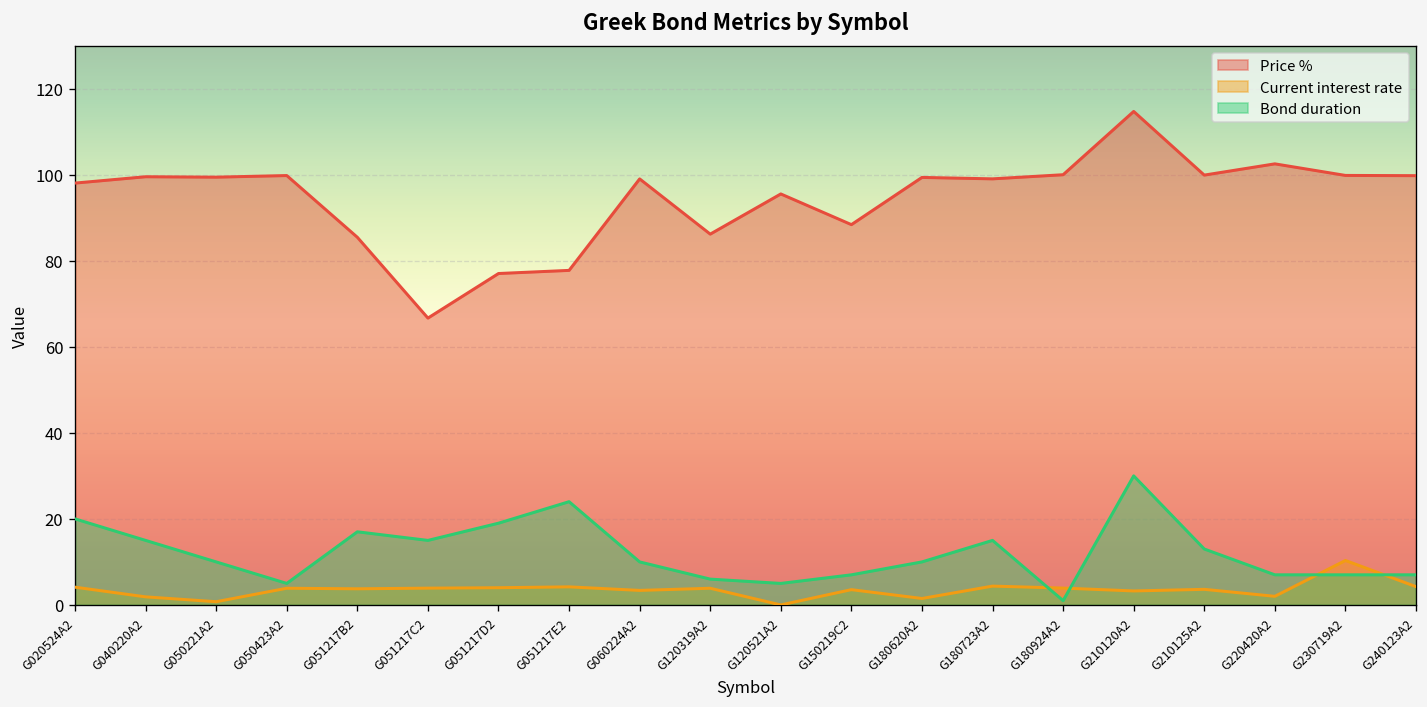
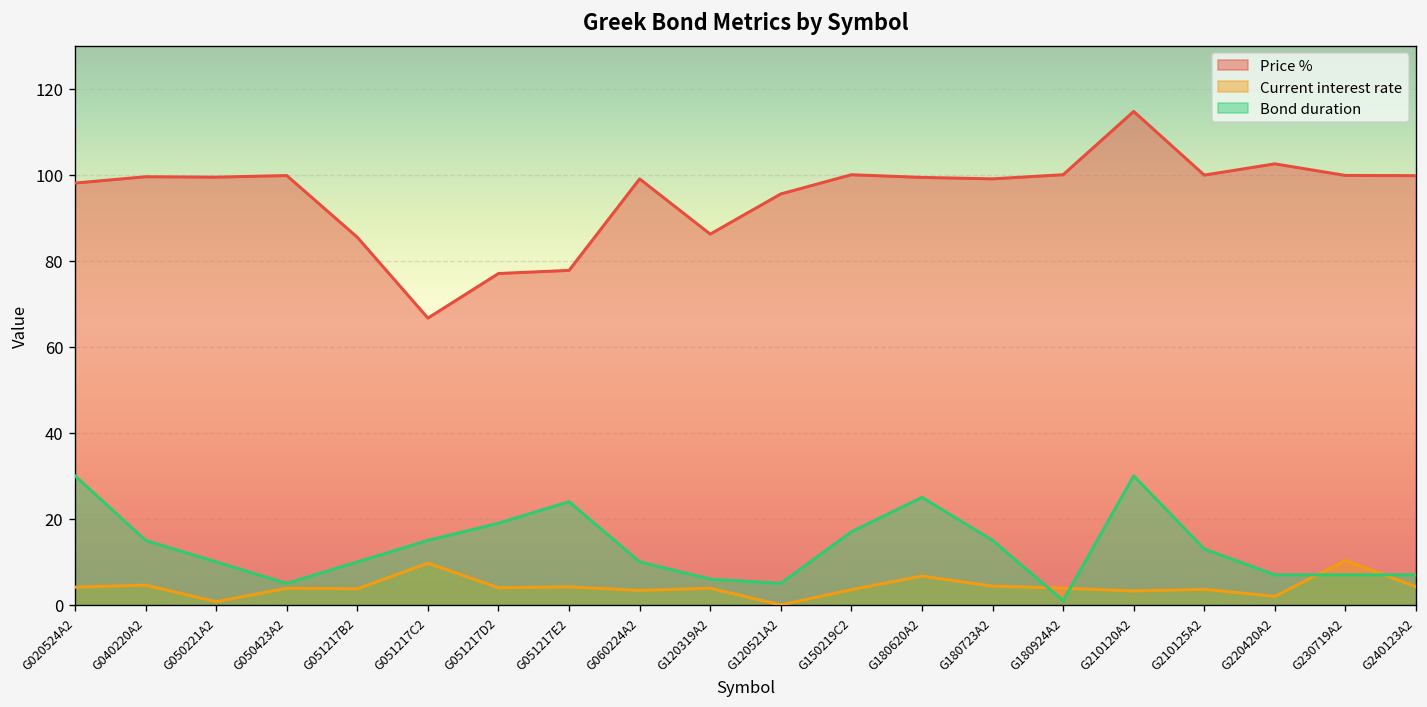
  {
    "Price %": {
      "G020524A2": 98,
      "G040220A2": 100,
      "G050221A2": 99,
      "G050423A2": 100,
      "G051217B2": 85,
      "G051217C2": 67,
      "G051217D2": 77,
      "G051217E2": 78,
      "G060224A2": 99,
      "G120319A2": 86,
      "G120521A2": 96,
-     "G150219C2": 88,
+     "G150219C2": 100,
      "G180620A2": 99,
      "G180723A2": 99,
      "G180924A2": 100,
      "G210120A2": 115,
      "G210125A2": 100,
      "G220420A2": 103,
      "G230719A2": 100,
      "G240123A2": 100
    },
    "Current interest rate": {
      "G020524A2": 4,
-     "G040220A2": 2,
+     "G040220A2": 5,
      "G050221A2": 1,
      "G050423A2": 4,
      "G051217B2": 4,
-     "G051217C2": 4,
+     "G051217C2": 10,
      "G051217D2": 4,
      "G051217E2": 4,
      "G060224A2": 3,
      "G120319A2": 4,
      "G120521A2": 0,
      "G150219C2": 4,
-     "G180620A2": 2,
+     "G180620A2": 7,
      "G180723A2": 4,
      "G180924A2": 4,
      "G210120A2": 3,
      "G210125A2": 4,
      "G220420A2": 2,
      "G230719A2": 10,
      "G240123A2": 4
    },
    "Bond duration": {
-     "G020524A2": 20,
+     "G020524A2": 30,
      "G040220A2": 15,
      "G050221A2": 10,
      "G050423A2": 5,
-     "G051217B2": 17,
+     "G051217B2": 10,
      "G051217C2": 15,
      "G051217D2": 19,
      "G051217E2": 24,
      "G060224A2": 10,
      "G120319A2": 6,
      "G120521A2": 5,
-     "G150219C2": 7,
-     "G180620A2": 10,
+     "G150219C2": 17,
+     "G180620A2": 25,
      "G180723A2": 15,
      "G180924A2": 1,
      "G210120A2": 30,
      "G210125A2": 13,
      "G220420A2": 7,
      "G230719A2": 7,
      "G240123A2": 7
    }
  }
